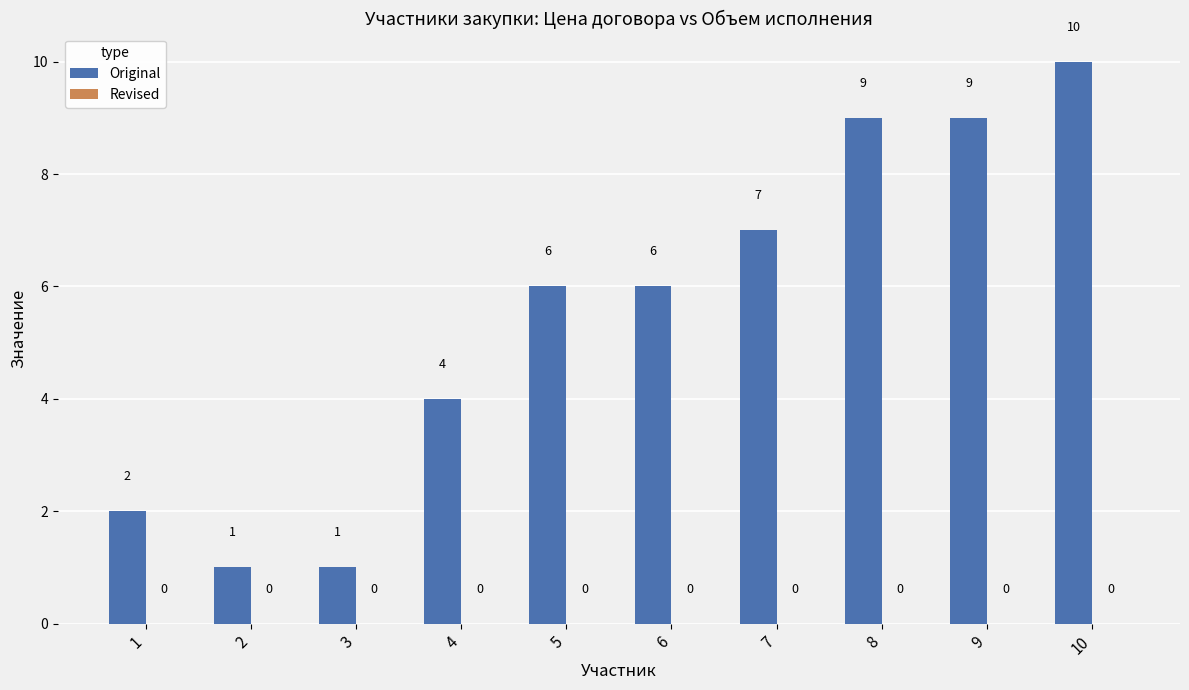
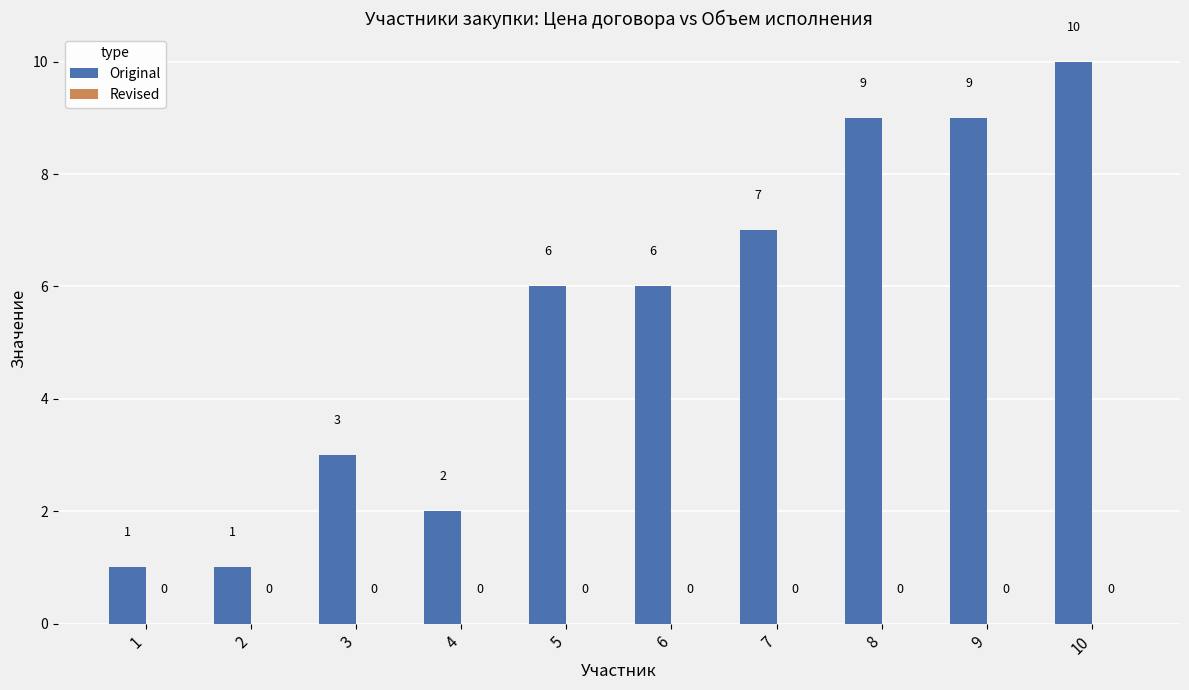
  {
    "Original": {
-     "1": 2,
-     "3": 1,
-     "4": 4
+     "1": 1,
+     "3": 3,
+     "4": 2
    }
  }
